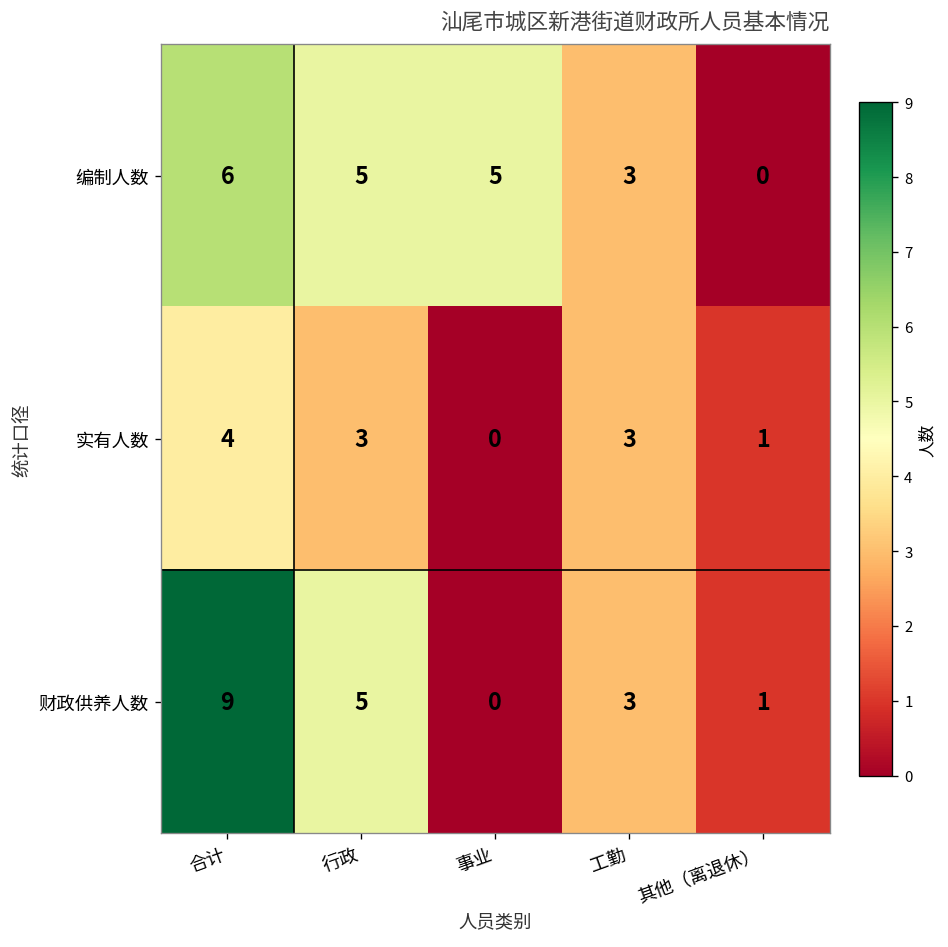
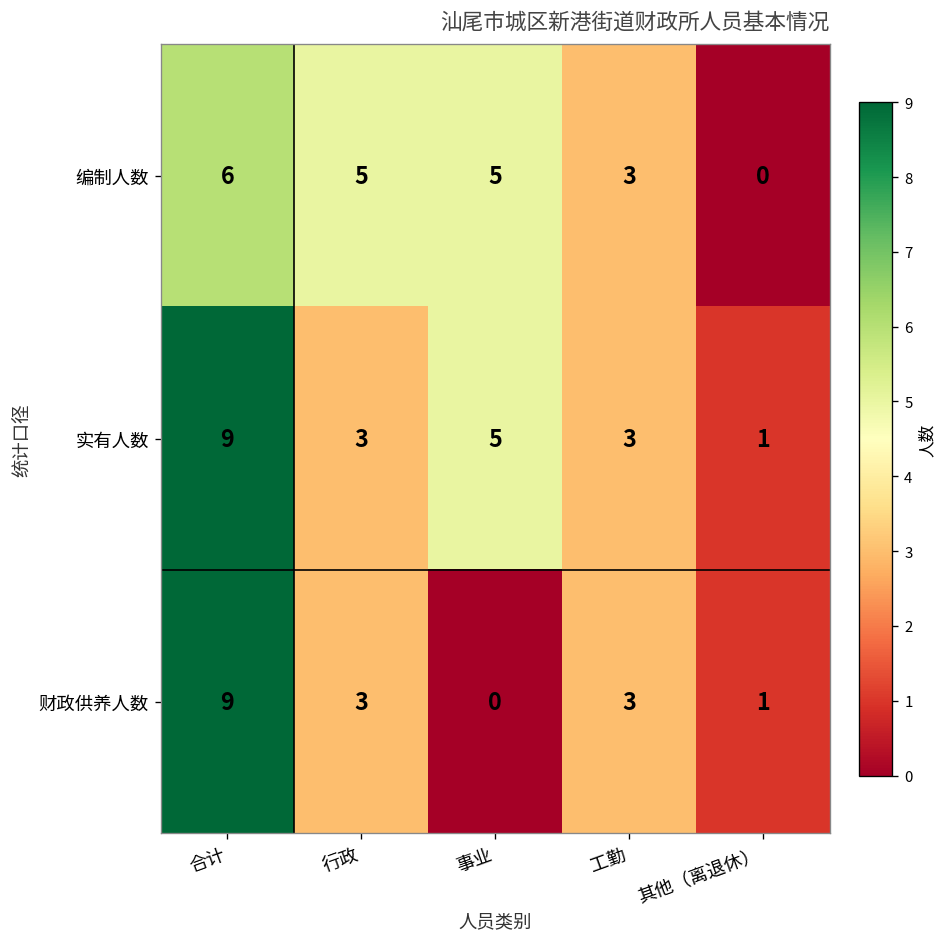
  {
    "编制人数": {
      "合计": 6,
      "行政": 5,
      "事业": 5,
      "工勤": 3,
      "其他（离退休）": 0
    },
    "实有人数": {
-     "合计": 4,
+     "合计": 9,
      "行政": 3,
-     "事业": 0,
+     "事业": 5,
      "工勤": 3,
      "其他（离退休）": 1
    },
    "财政供养人数": {
      "合计": 9,
-     "行政": 5,
+     "行政": 3,
      "事业": 0,
      "工勤": 3,
      "其他（离退休）": 1
    }
  }
